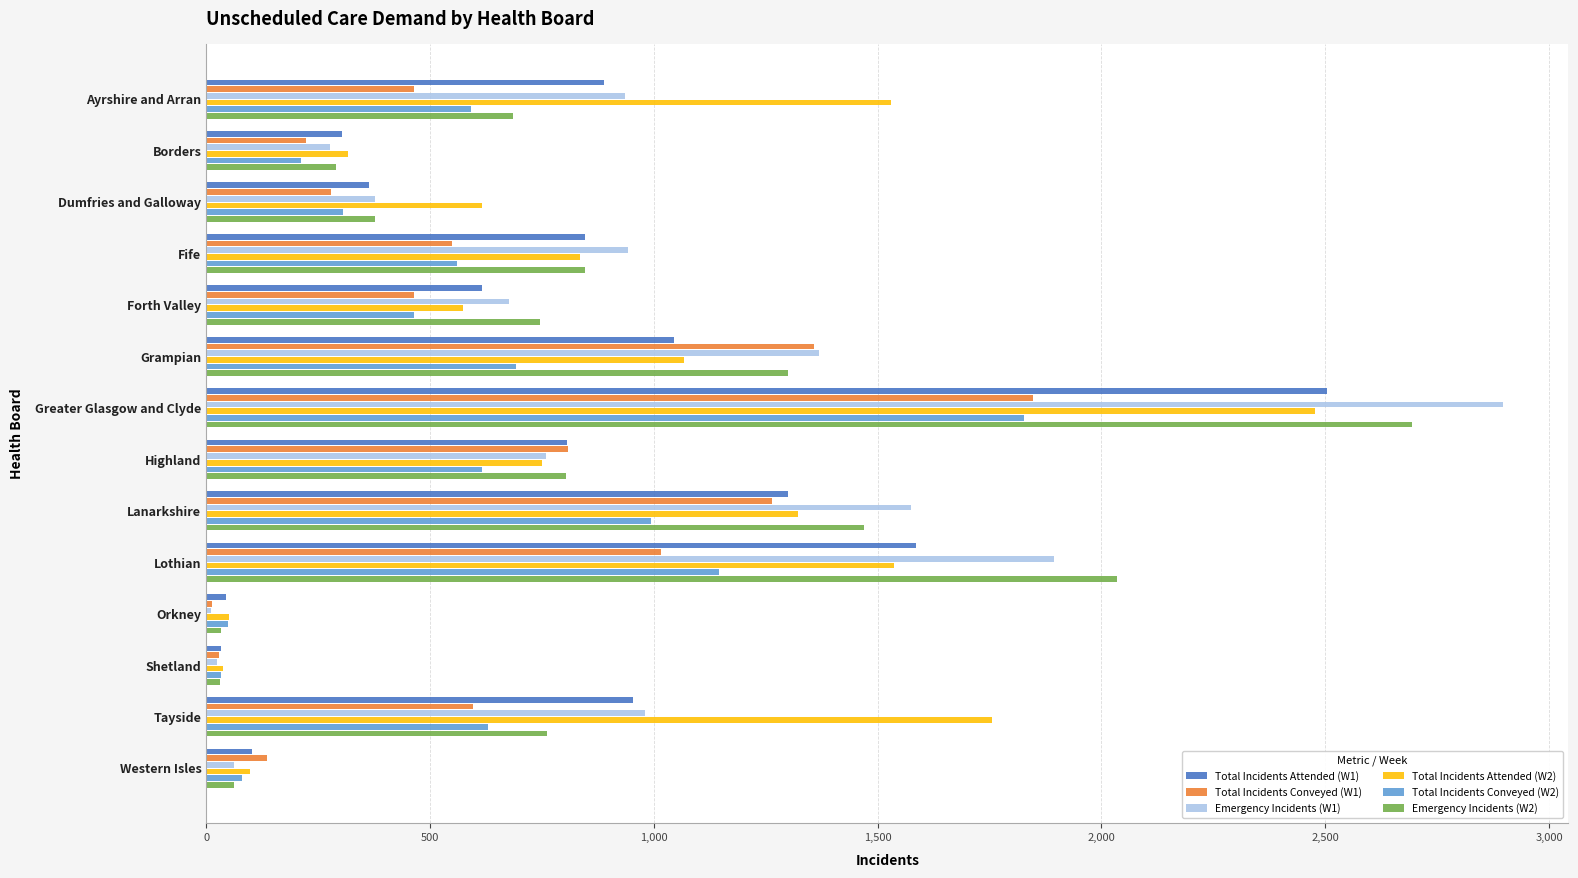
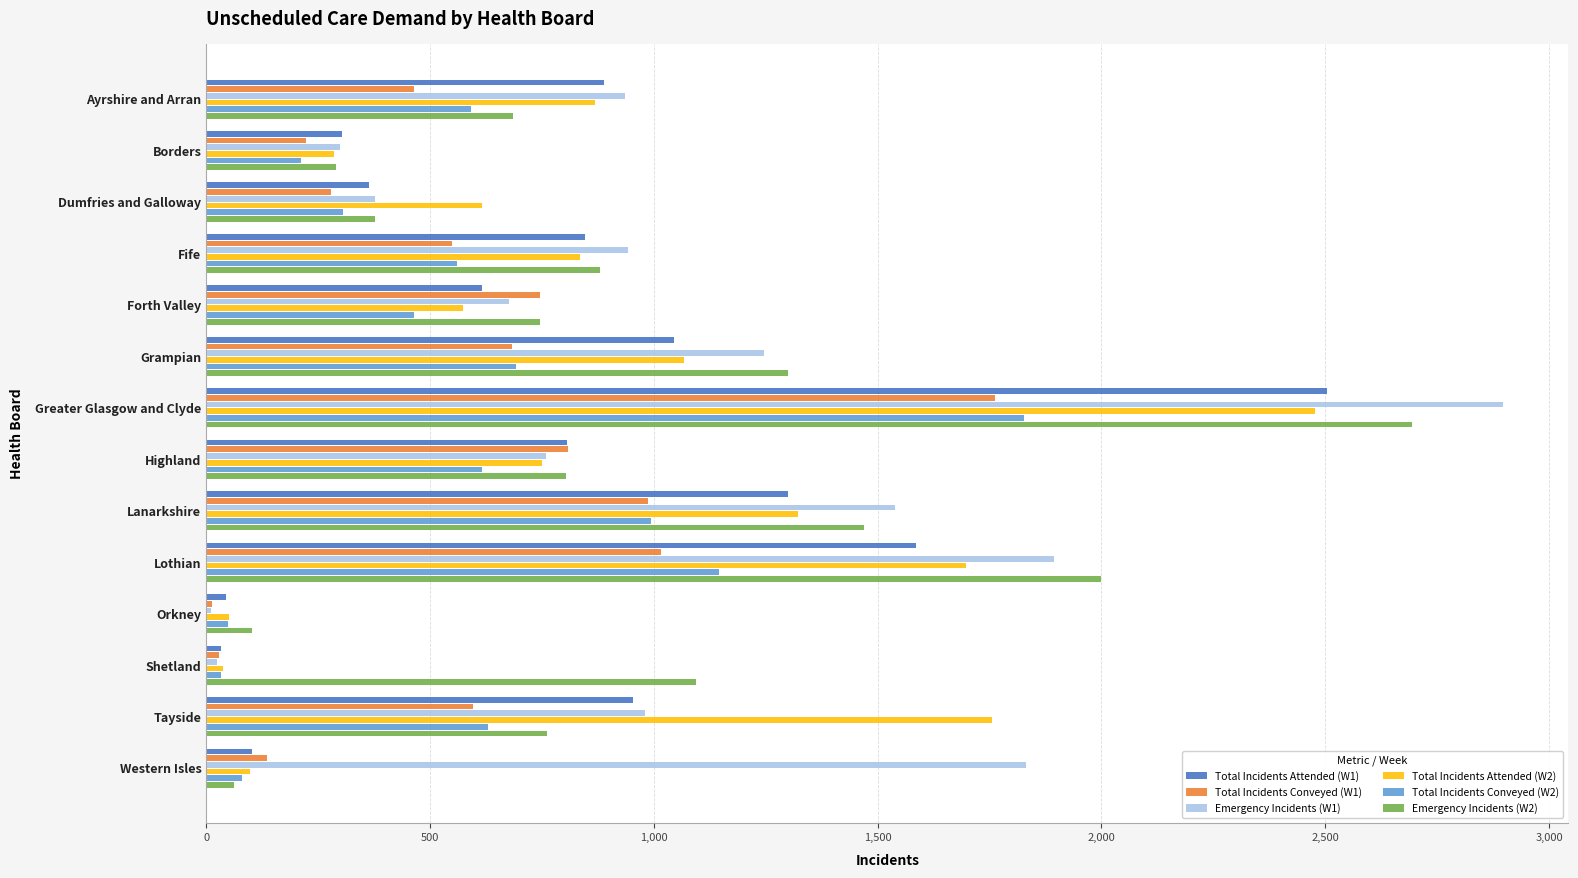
  {
    "Total Incidents Conveyed (W1)": {
      "Ayrshire and Arran": "460",
      "Borders": "220",
      "Dumfries and Galloway": "280",
      "Fife": "550",
-     "Forth Valley": "460",
-     "Grampian": "1,360",
-     "Greater Glasgow and Clyde": "1,850",
+     "Forth Valley": "750",
+     "Grampian": "680",
+     "Greater Glasgow and Clyde": "1,760",
      "Highland": "810",
-     "Lanarkshire": "1,270",
+     "Lanarkshire": "990",
      "Lothian": "1,020",
      "Orkney": "10",
      "Shetland": "30",
      "Tayside": "600",
      "Western Isles": "140"
    },
    "Emergency Incidents (W1)": {
      "Ayrshire and Arran": "940",
-     "Borders": "280",
+     "Borders": "300",
      "Dumfries and Galloway": "380",
      "Fife": "940",
      "Forth Valley": "680",
-     "Grampian": "1,370",
+     "Grampian": "1,250",
      "Greater Glasgow and Clyde": "2,900",
      "Highland": "760",
-     "Lanarkshire": "1,580",
+     "Lanarkshire": "1,540",
      "Lothian": "1,890",
      "Orkney": "10",
      "Shetland": "20",
      "Tayside": "980",
-     "Western Isles": "60"
+     "Western Isles": "1,830"
    },
    "Total Incidents Attended (W2)": {
-     "Ayrshire and Arran": "1,530",
-     "Borders": "320",
+     "Ayrshire and Arran": "870",
+     "Borders": "290",
      "Dumfries and Galloway": "620",
      "Fife": "830",
      "Forth Valley": "570",
      "Grampian": "1,070",
      "Greater Glasgow and Clyde": "2,480",
      "Highland": "750",
      "Lanarkshire": "1,320",
-     "Lothian": "1,540",
+     "Lothian": "1,700",
      "Orkney": "50",
      "Shetland": "40",
      "Tayside": "1,760",
      "Western Isles": "100"
    },
    "Emergency Incidents (W2)": {
      "Ayrshire and Arran": "690",
      "Borders": "290",
      "Dumfries and Galloway": "380",
-     "Fife": "850",
+     "Fife": "880",
      "Forth Valley": "750",
      "Grampian": "1,300",
      "Greater Glasgow and Clyde": "2,690",
      "Highland": "800",
      "Lanarkshire": "1,470",
-     "Lothian": "2,030",
-     "Orkney": "30",
-     "Shetland": "30",
+     "Lothian": "2,000",
+     "Orkney": "100",
+     "Shetland": "1,100",
      "Tayside": "760",
      "Western Isles": "60"
    }
  }
